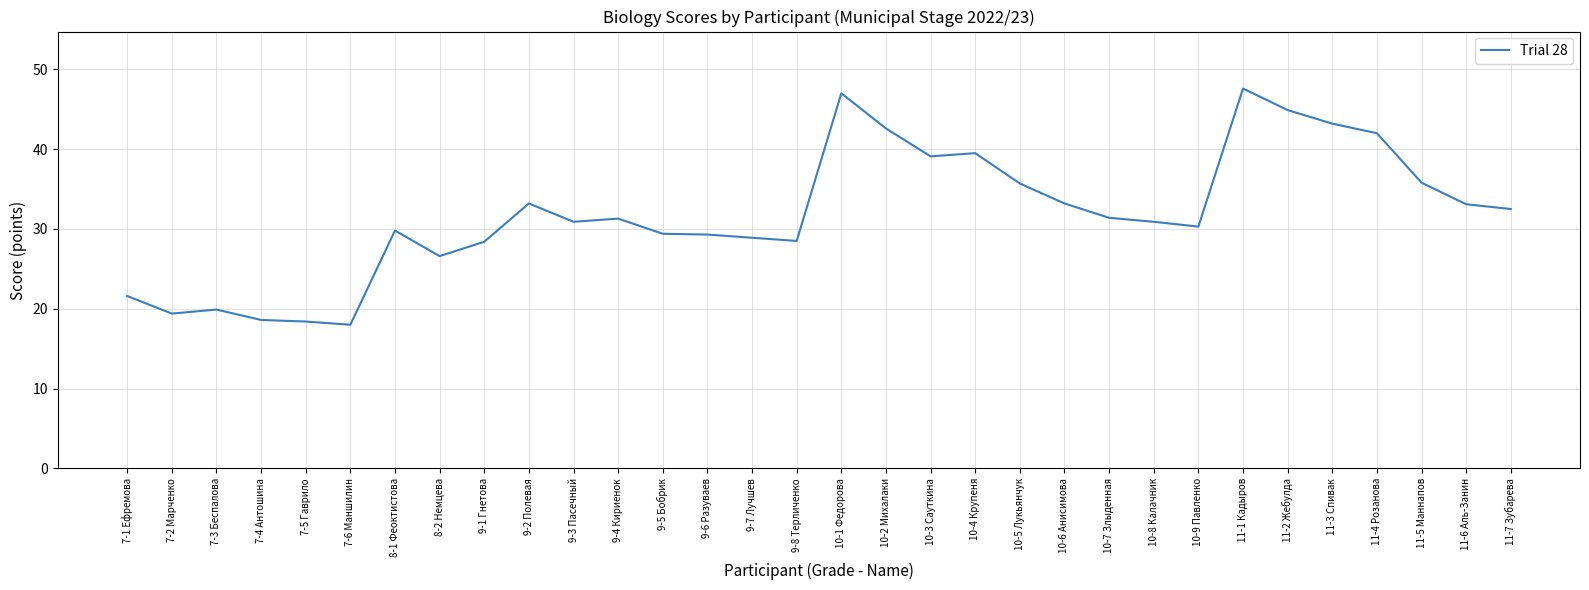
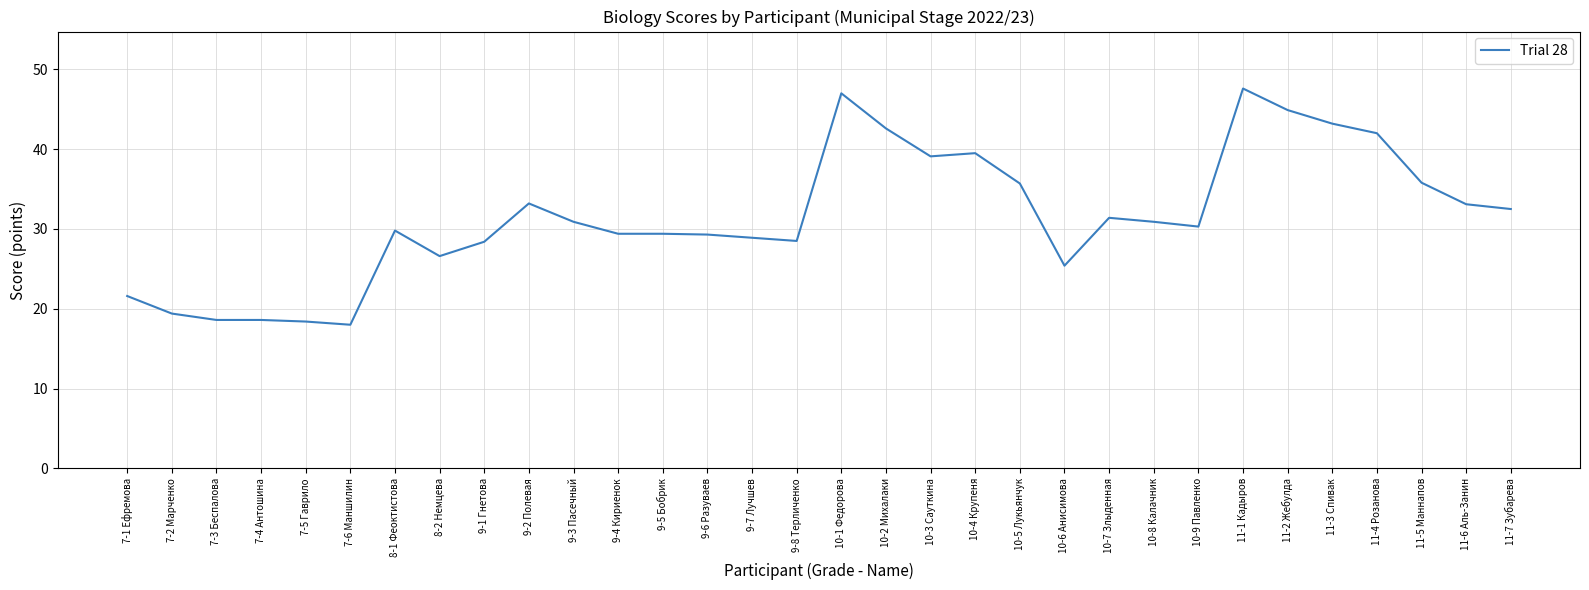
  {
    "7-1 Ефремова": 22,
    "7-2 Марченко": 19,
-   "7-3 Беспалова": 20,
+   "7-3 Беспалова": 19,
    "7-4 Антошина": 19,
    "7-5 Гаврило": 18,
    "7-6 Маншилин": 18,
    "8-1 Феоктистова": 30,
    "8-2 Немцева": 27,
    "9-1 Гнетова": 28,
    "9-2 Полевая": 33,
    "9-3 Пасечный": 31,
-   "9-4 Кириенок": 31,
+   "9-4 Кириенок": 29,
    "9-5 Бобрик": 29,
    "9-6 Разуваев": 29,
    "9-7 Лучшев": 29,
    "9-8 Терличенко": 29,
    "10-1 Федорова": 47,
    "10-2 Михалаки": 43,
    "10-3 Сауткина": 39,
    "10-4 Крупеня": 40,
    "10-5 Лукьянчук": 36,
-   "10-6 Анисимова": 33,
+   "10-6 Анисимова": 25,
    "10-7 Злыденная": 31,
    "10-8 Калачник": 31,
    "10-9 Павленко": 30,
    "11-1 Кадыров": 48,
    "11-2 Жебулда": 45,
    "11-3 Спивак": 43,
    "11-4 Розанова": 42,
    "11-5 Маннапов": 36,
    "11-6 Аль-Занин": 33,
    "11-7 Зубарева": 33
  }
